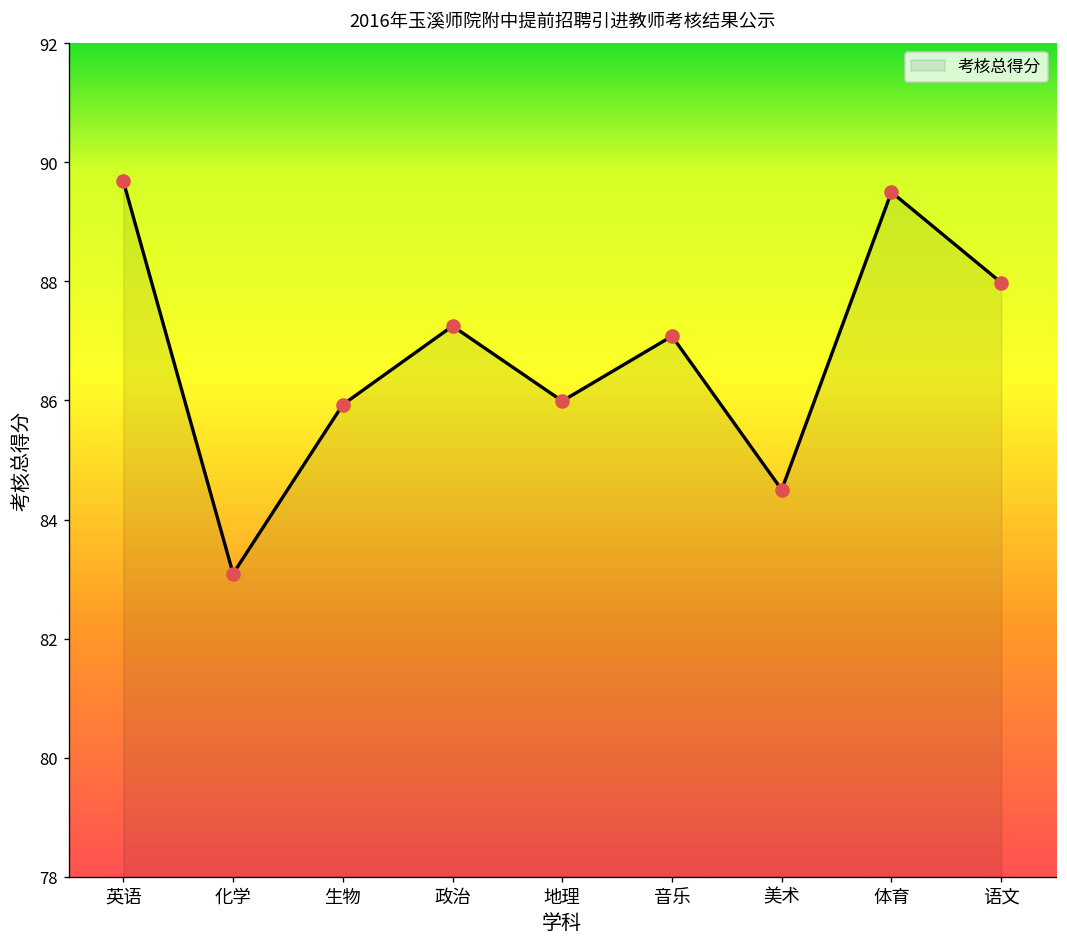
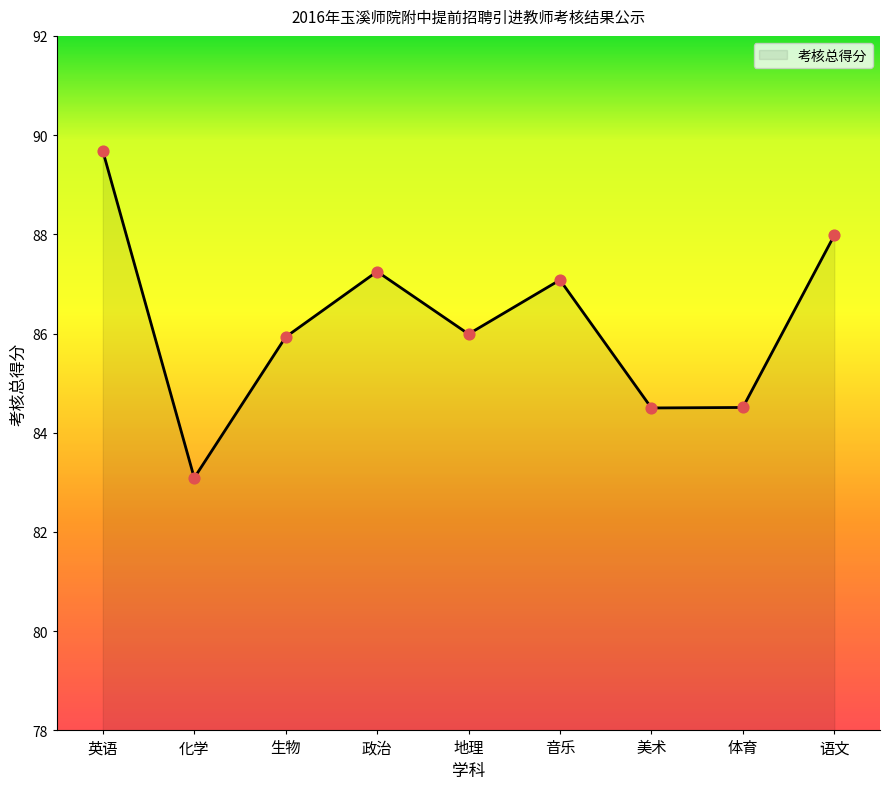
  {
    "英语": 89.7,
    "化学": 83.1,
    "生物": 85.9,
    "政治": 87.3,
    "地理": 86.0,
    "音乐": 87.1,
    "美术": 84.5,
-   "体育": 89.5,
+   "体育": 84.5,
    "语文": 88.0
  }
